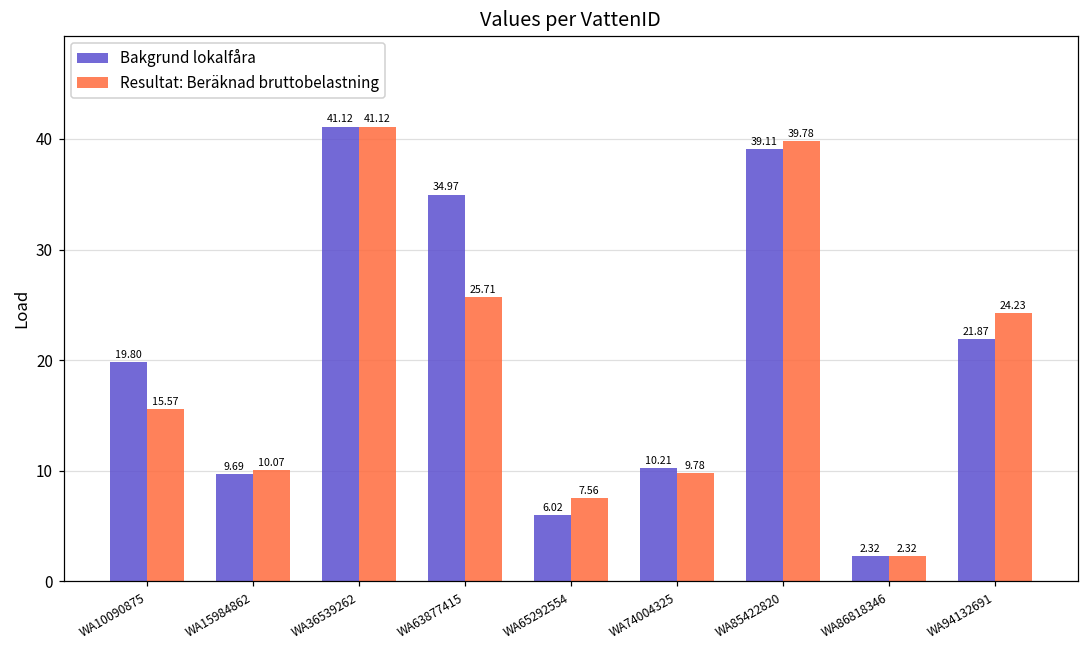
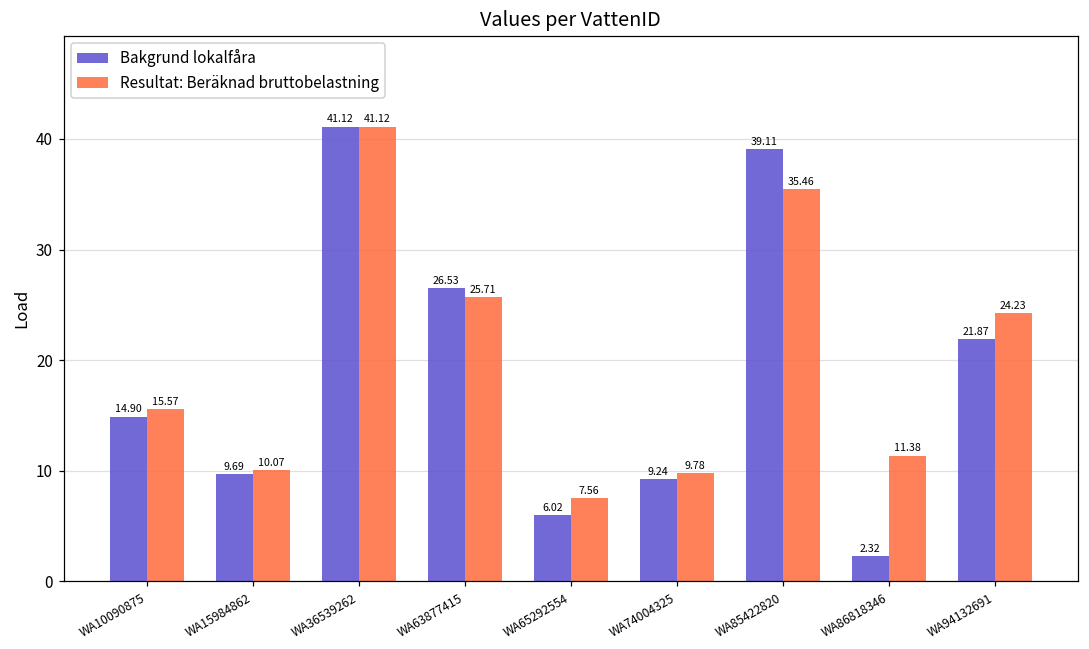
  {
    "Bakgrund lokalfåra": {
-     "WA10090875": 19.80,
+     "WA10090875": 14.90,
      "WA15984862": 9.69,
      "WA36539262": 41.12,
-     "WA63877415": 34.97,
+     "WA63877415": 26.53,
      "WA65292554": 6.02,
-     "WA74004325": 10.21,
+     "WA74004325": 9.24,
      "WA85422820": 39.11,
      "WA86818346": 2.32,
      "WA94132691": 21.87
    },
    "Resultat: Beräknad bruttobelastning": {
      "WA10090875": 15.57,
      "WA15984862": 10.07,
      "WA36539262": 41.12,
      "WA63877415": 25.71,
      "WA65292554": 7.56,
      "WA74004325": 9.78,
-     "WA85422820": 39.78,
-     "WA86818346": 2.32,
+     "WA85422820": 35.46,
+     "WA86818346": 11.38,
      "WA94132691": 24.23
    }
  }
